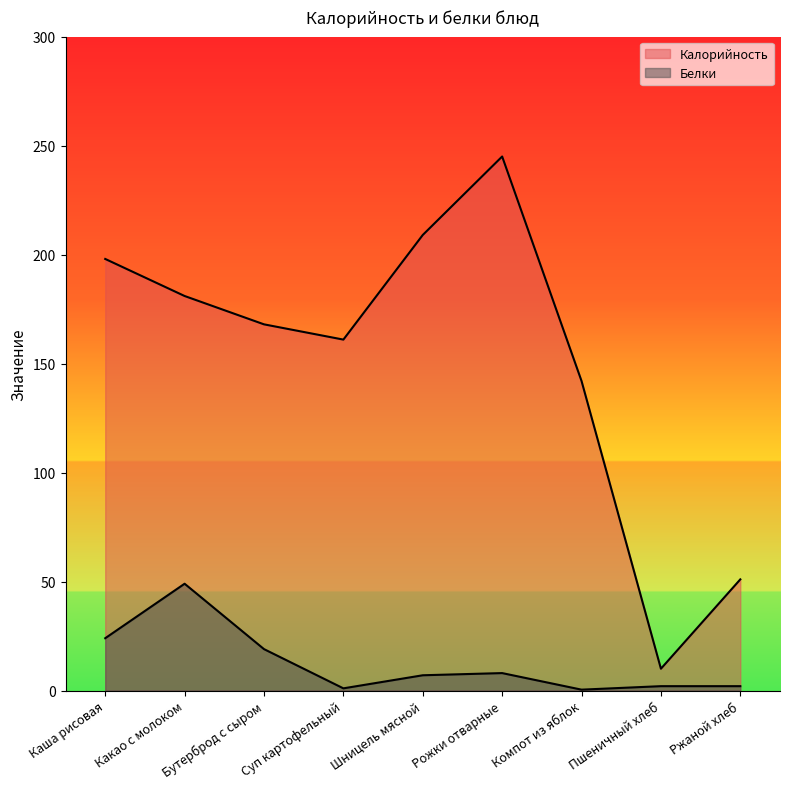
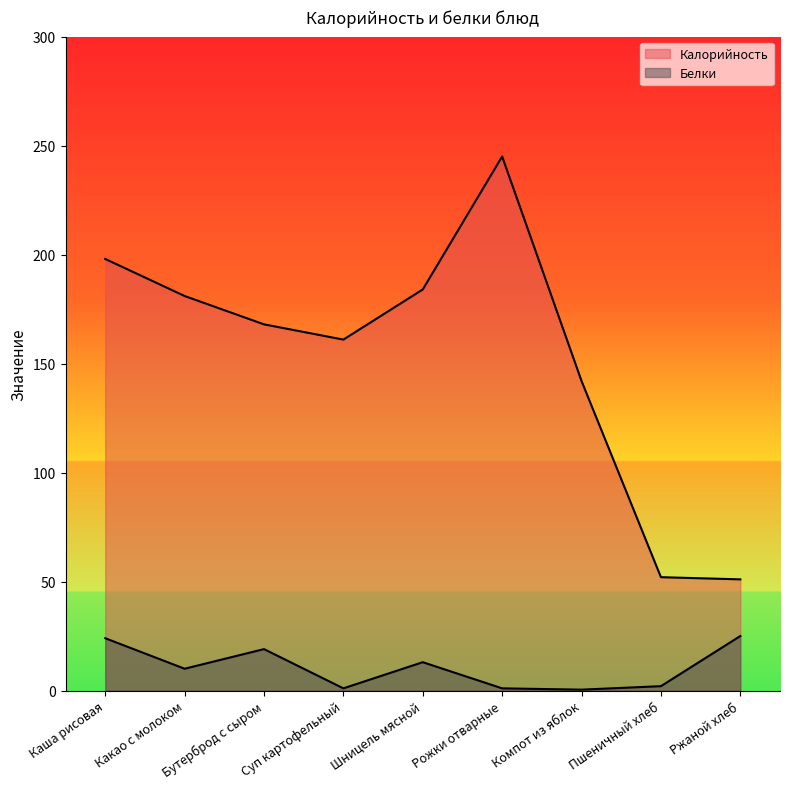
  {
    "Калорийность": {
      "Каша рисовая": 198,
      "Какао с молоком": 181,
      "Бутерброд с сыром": 168,
      "Суп картофельный": 161,
-     "Шницель мясной": 209,
+     "Шницель мясной": 184,
      "Рожки отварные": 245,
      "Компот из яблок": 142,
-     "Пшеничный хлеб": 10,
+     "Пшеничный хлеб": 52,
      "Ржаной хлеб": 51
    },
    "Белки": {
      "Каша рисовая": 24,
-     "Какао с молоком": 49,
+     "Какао с молоком": 10,
      "Бутерброд с сыром": 19,
      "Суп картофельный": 1,
-     "Шницель мясной": 7,
-     "Рожки отварные": 8,
+     "Шницель мясной": 13,
+     "Рожки отварные": 1,
      "Компот из яблок": 0,
      "Пшеничный хлеб": 2,
-     "Ржаной хлеб": 2
+     "Ржаной хлеб": 25
    }
  }
